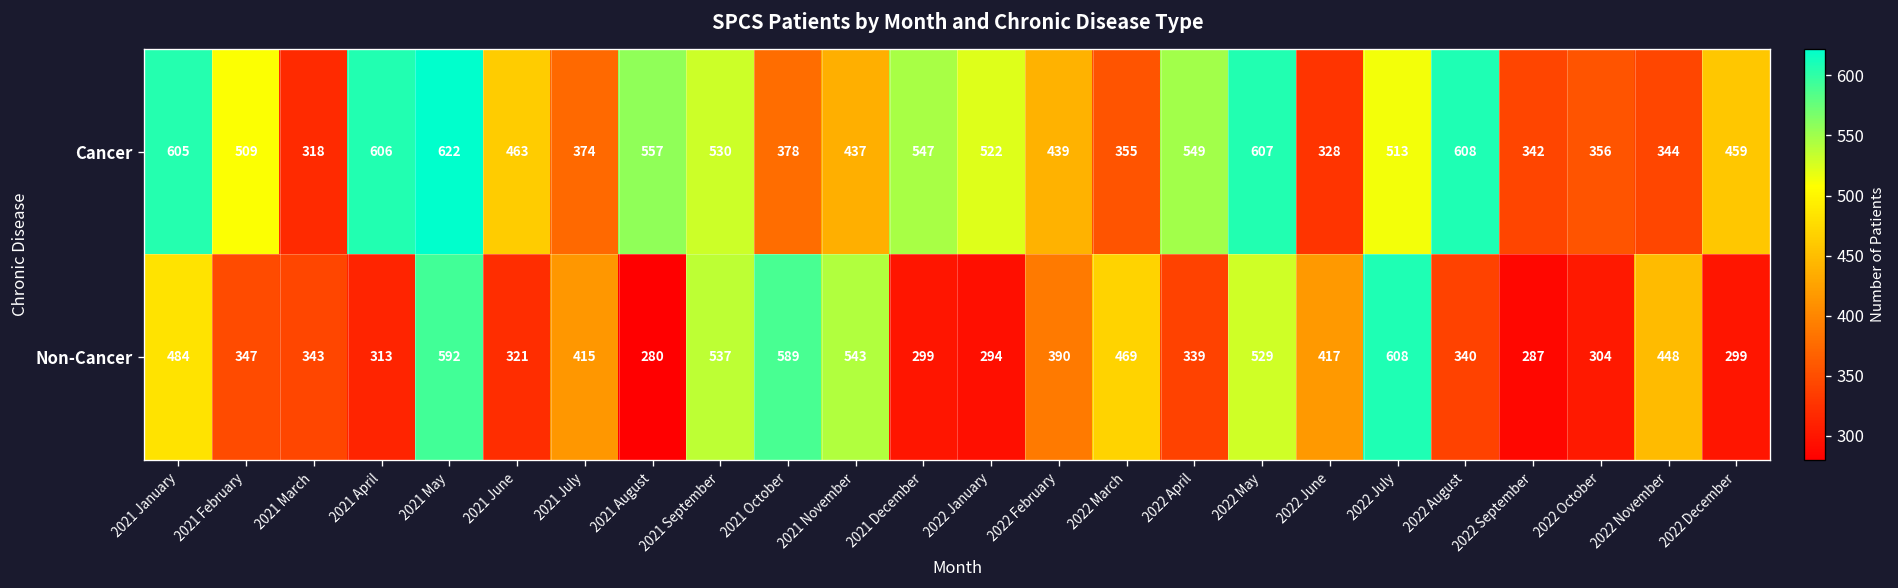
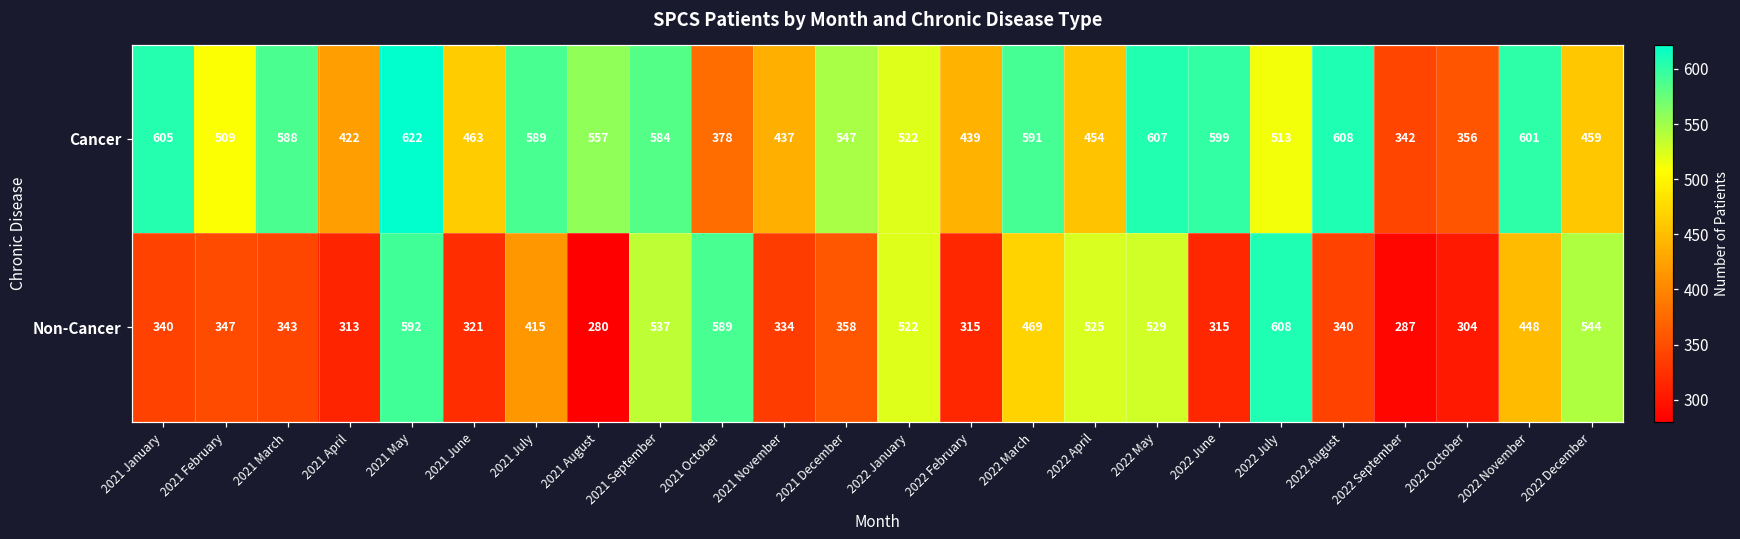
  {
    "Cancer": {
      "2021 January": 605,
      "2021 February": 509,
-     "2021 March": 318,
-     "2021 April": 606,
+     "2021 March": 588,
+     "2021 April": 422,
      "2021 May": 622,
      "2021 June": 463,
-     "2021 July": 374,
+     "2021 July": 589,
      "2021 August": 557,
-     "2021 September": 530,
+     "2021 September": 584,
      "2021 October": 378,
      "2021 November": 437,
      "2021 December": 547,
      "2022 January": 522,
      "2022 February": 439,
-     "2022 March": 355,
-     "2022 April": 549,
+     "2022 March": 591,
+     "2022 April": 454,
      "2022 May": 607,
-     "2022 June": 328,
+     "2022 June": 599,
      "2022 July": 513,
      "2022 August": 608,
      "2022 September": 342,
      "2022 October": 356,
-     "2022 November": 344,
+     "2022 November": 601,
      "2022 December": 459
    },
    "Non-Cancer": {
-     "2021 January": 484,
+     "2021 January": 340,
      "2021 February": 347,
      "2021 March": 343,
      "2021 April": 313,
      "2021 May": 592,
      "2021 June": 321,
      "2021 July": 415,
      "2021 August": 280,
      "2021 September": 537,
      "2021 October": 589,
-     "2021 November": 543,
-     "2021 December": 299,
-     "2022 January": 294,
-     "2022 February": 390,
+     "2021 November": 334,
+     "2021 December": 358,
+     "2022 January": 522,
+     "2022 February": 315,
      "2022 March": 469,
-     "2022 April": 339,
+     "2022 April": 525,
      "2022 May": 529,
-     "2022 June": 417,
+     "2022 June": 315,
      "2022 July": 608,
      "2022 August": 340,
      "2022 September": 287,
      "2022 October": 304,
      "2022 November": 448,
-     "2022 December": 299
+     "2022 December": 544
    }
  }
